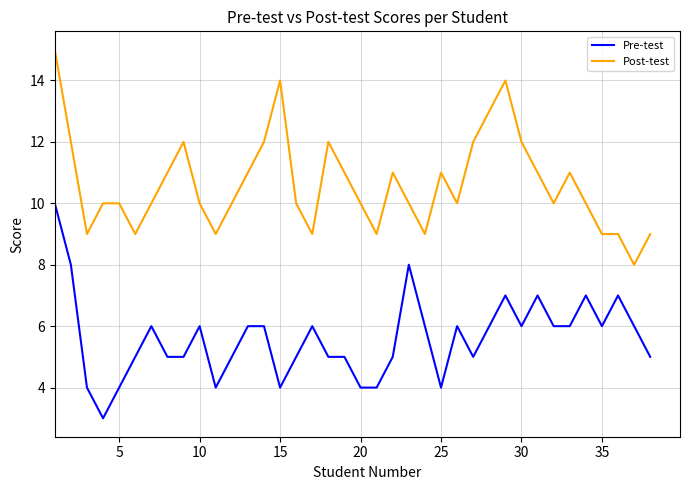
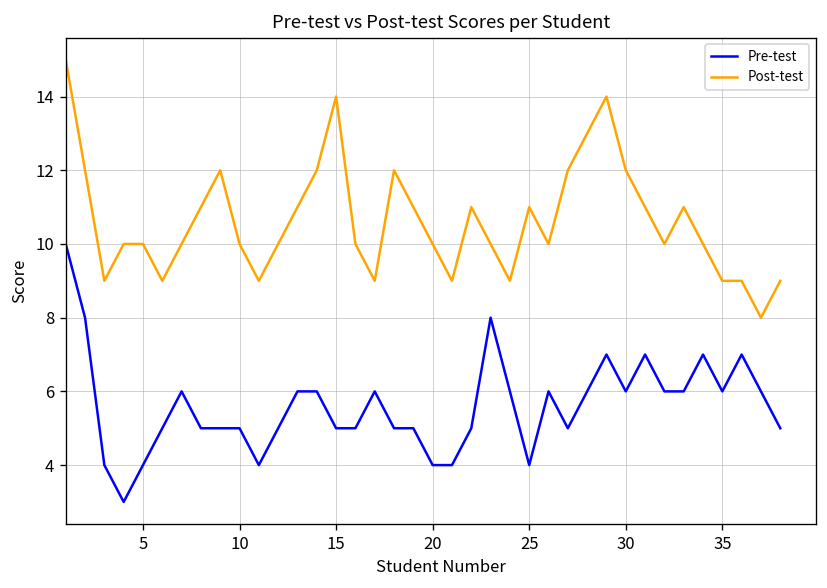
  {
    "Pre-test": {
      "5": 4,
-     "10": 6,
-     "15": 4,
+     "10": 5,
+     "15": 5,
      "20": 4,
      "25": 4,
      "30": 6,
      "35": 6
    },
    "Post-test": {
      "5": 10,
      "10": 10,
      "15": 14,
      "20": 10,
      "25": 11,
      "30": 12,
      "35": 9
    }
  }
